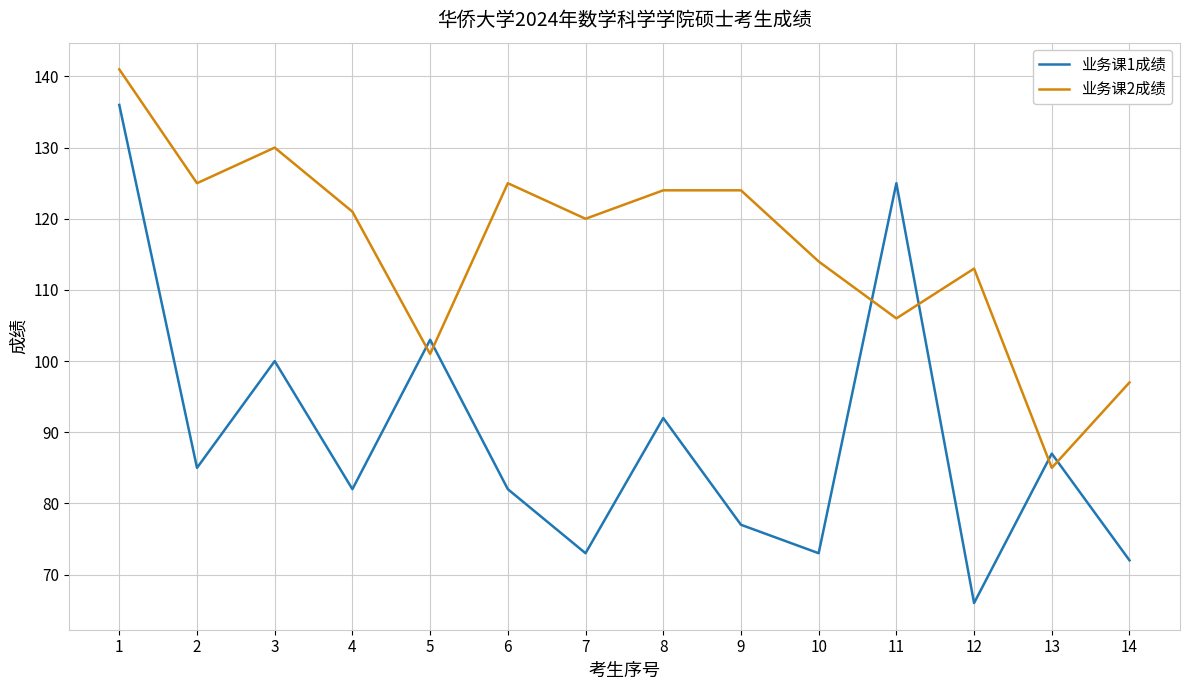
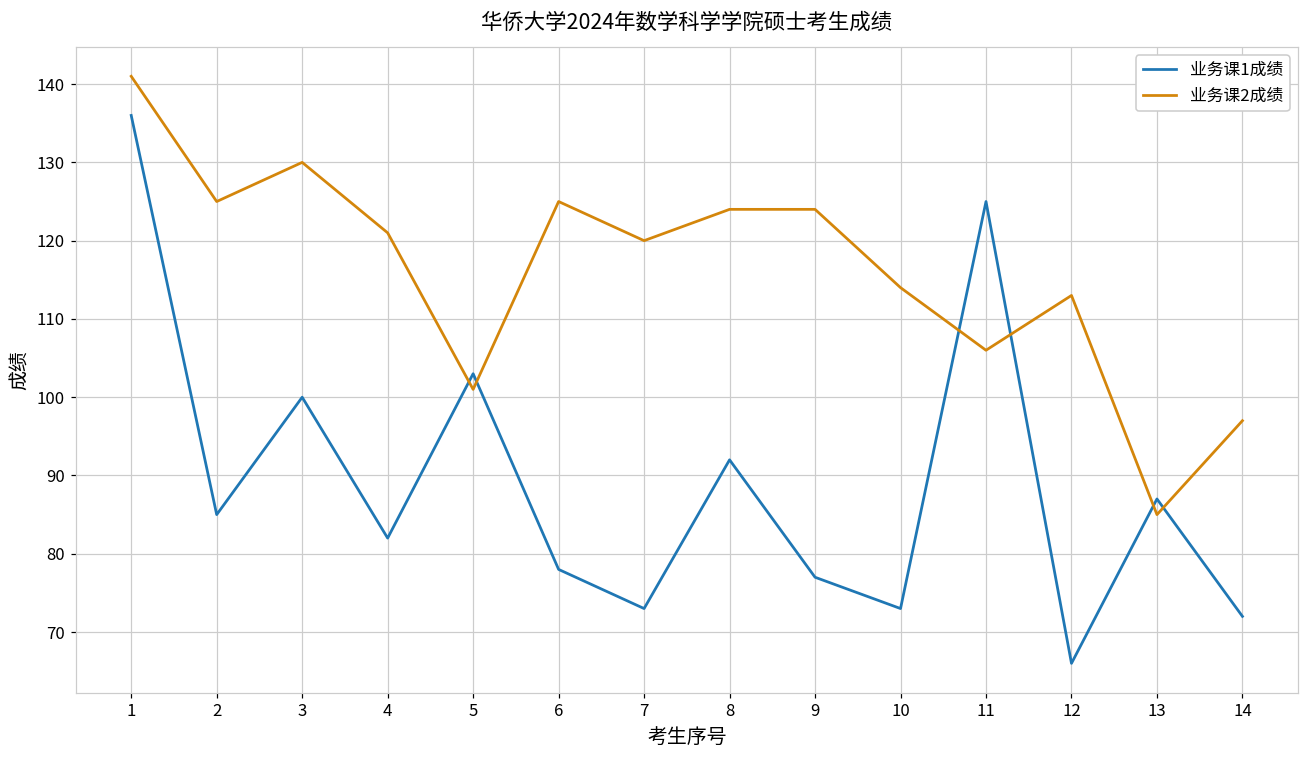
  {
    "业务课1成绩": {
      "1": 136,
      "2": 85,
      "3": 100,
      "4": 82,
      "5": 103,
-     "6": 82,
+     "6": 78,
      "7": 73,
      "8": 92,
      "9": 77,
      "10": 73,
      "11": 125,
      "12": 66,
      "13": 87,
      "14": 72
    },
    "业务课2成绩": {
      "1": 141,
      "2": 125,
      "3": 130,
      "4": 121,
      "5": 101,
      "6": 125,
      "7": 120,
      "8": 124,
      "9": 124,
      "10": 114,
      "11": 106,
      "12": 113,
      "13": 85,
      "14": 97
    }
  }
